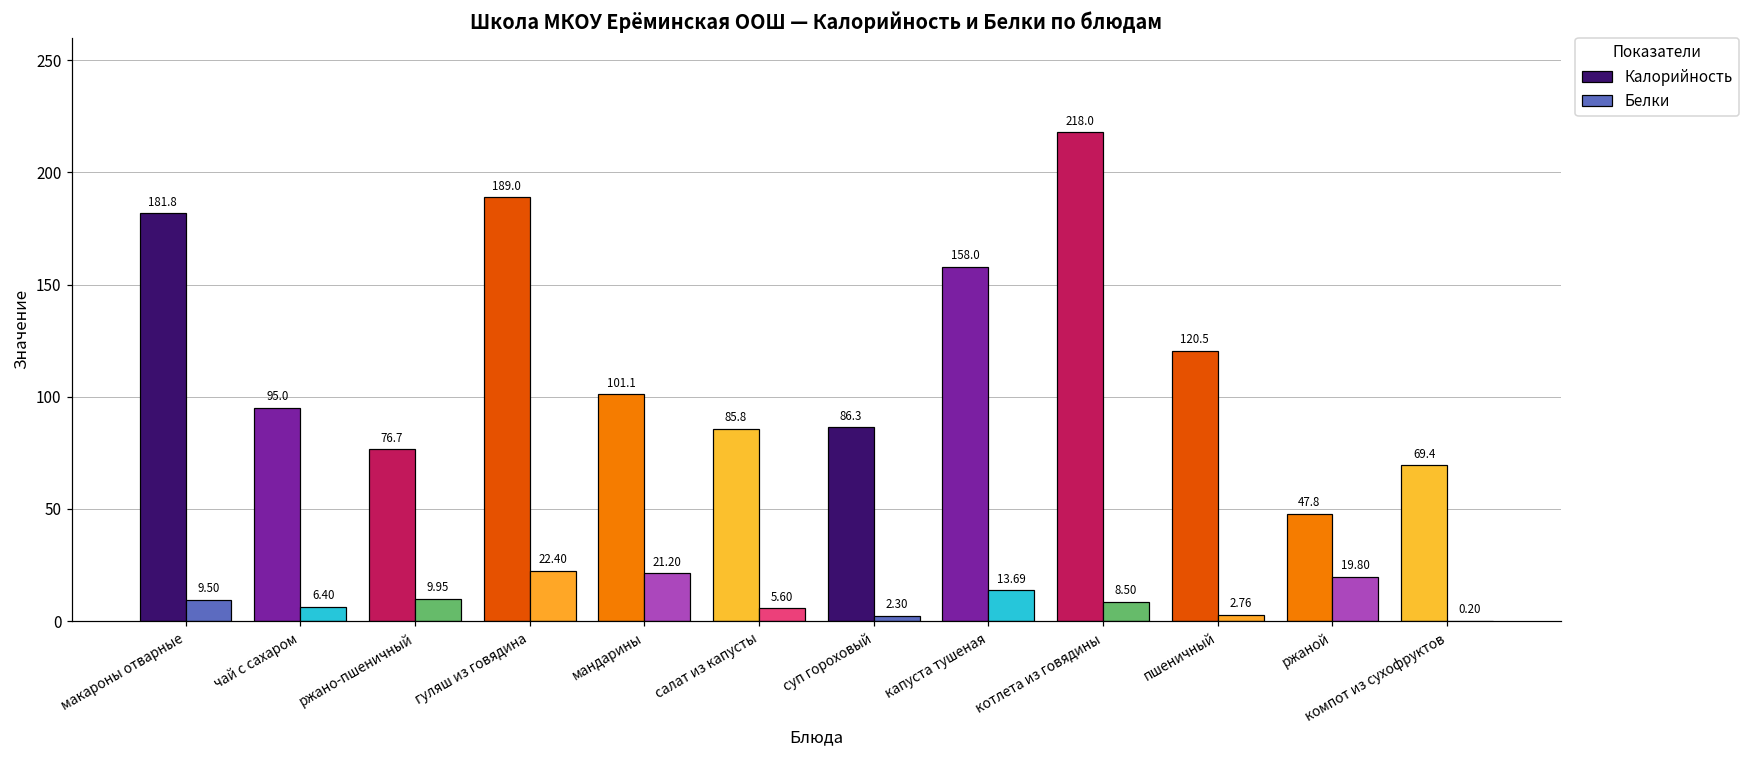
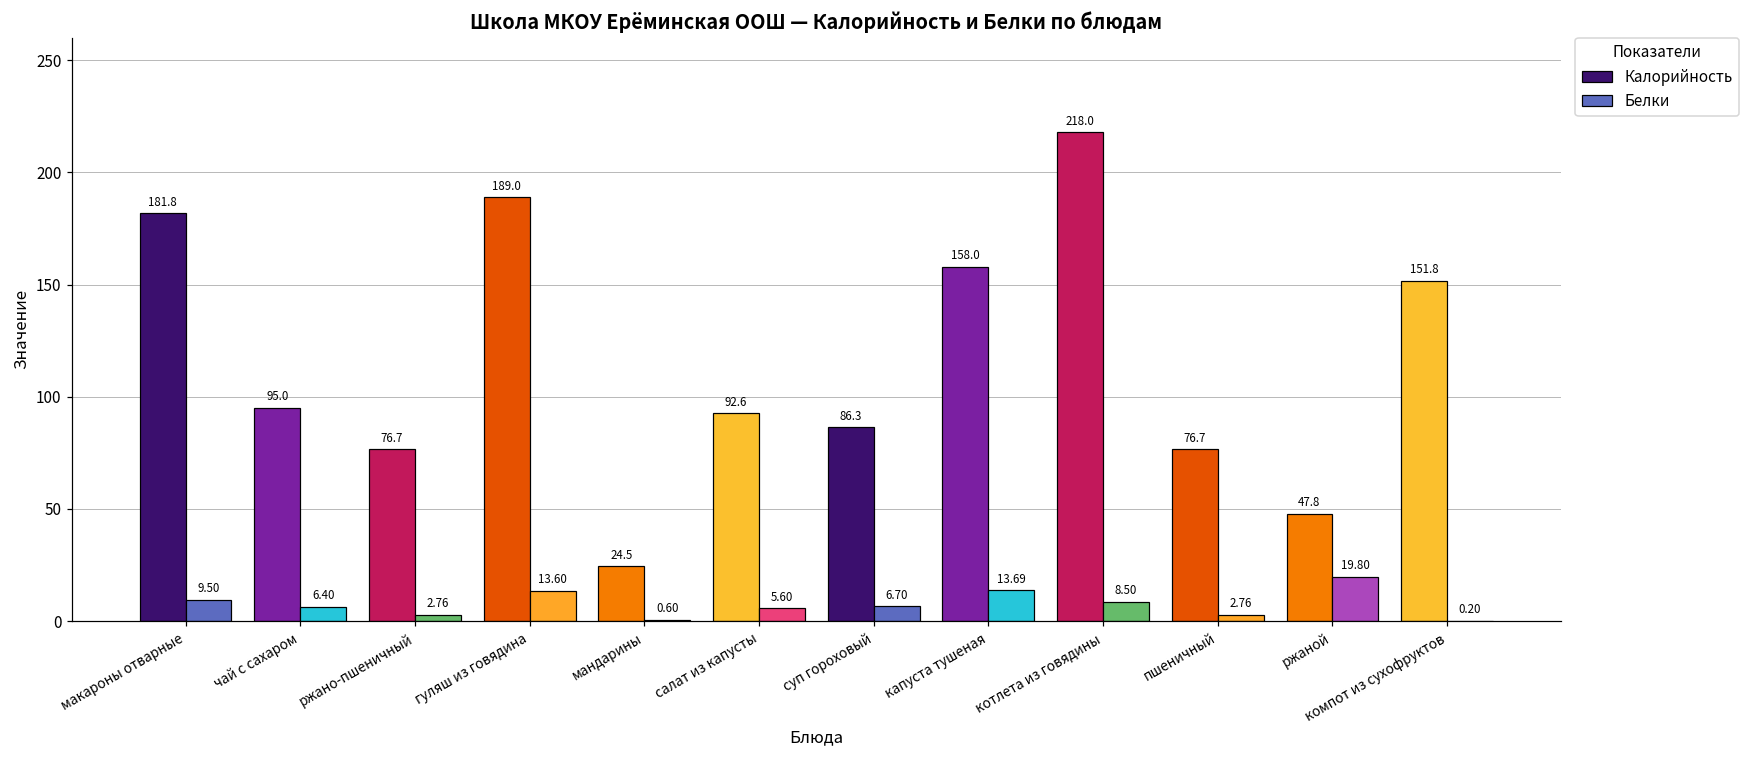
  {
    "Калорийность": {
      "макароны отварные": 181.8,
      "чай с сахаром": 95.0,
      "ржано-пшеничный": 76.7,
      "гуляш из говядина": 189.0,
-     "мандарины": 101.1,
-     "салат из капусты": 85.8,
+     "мандарины": 24.5,
+     "салат из капусты": 92.6,
      "суп гороховый": 86.3,
      "капуста тушеная": 158.0,
      "котлета из говядины": 218.0,
-     "пшеничный": 120.5,
+     "пшеничный": 76.7,
      "ржаной": 47.8,
-     "компот из сухофруктов": 69.4
+     "компот из сухофруктов": 151.8
    },
    "Белки": {
      "макароны отварные": 9.50,
      "чай с сахаром": 6.40,
-     "ржано-пшеничный": 9.95,
-     "гуляш из говядина": 22.40,
-     "мандарины": 21.20,
+     "ржано-пшеничный": 2.76,
+     "гуляш из говядина": 13.60,
+     "мандарины": 0.60,
      "салат из капусты": 5.60,
-     "суп гороховый": 2.30,
+     "суп гороховый": 6.70,
      "капуста тушеная": 13.69,
      "котлета из говядины": 8.50,
      "пшеничный": 2.76,
      "ржаной": 19.80,
      "компот из сухофруктов": 0.20
    }
  }
